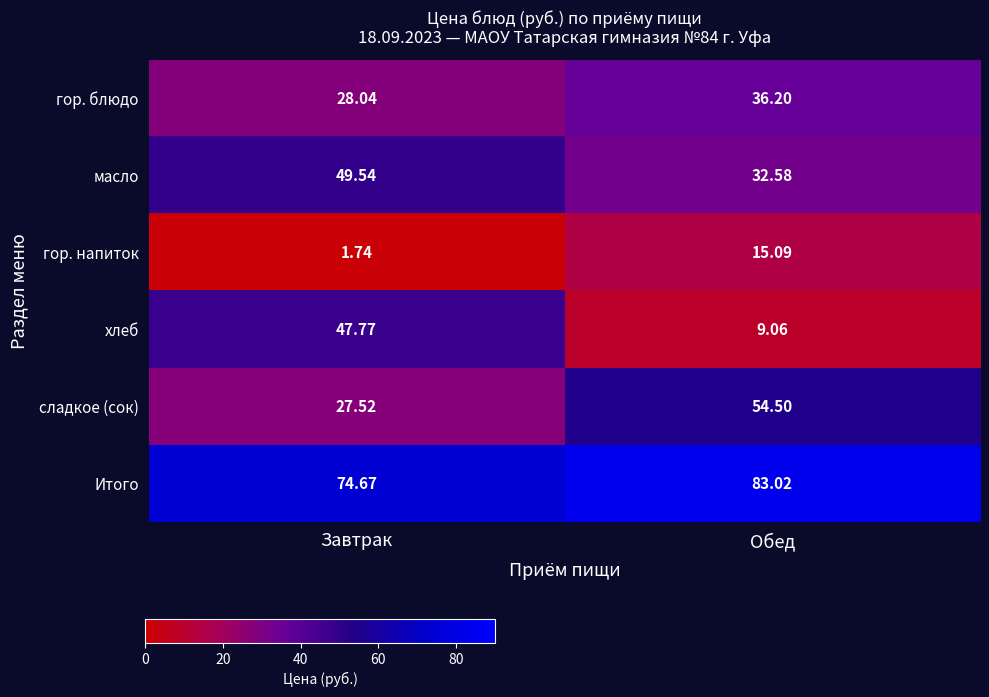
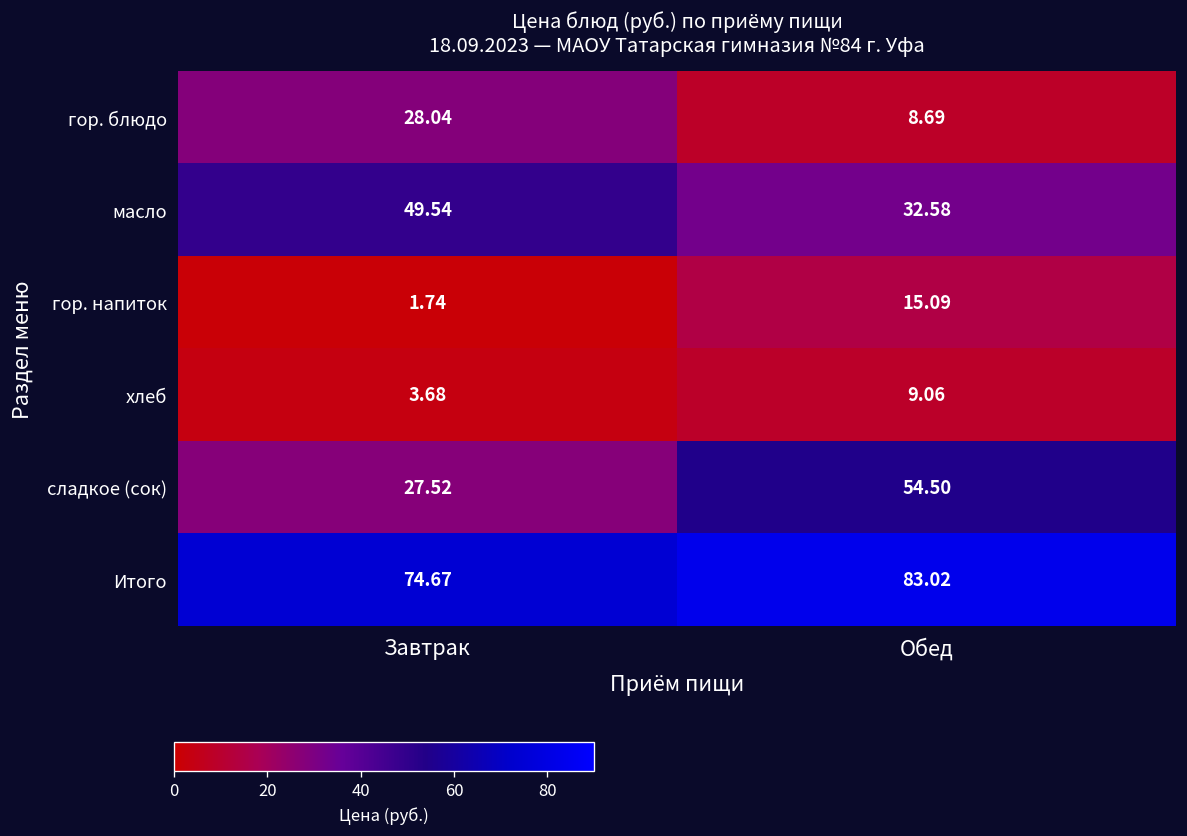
  {
    "гор. блюдо": {
      "Завтрак": 28.04,
-     "Обед": 36.20
+     "Обед": 8.69
    },
    "масло": {
      "Завтрак": 49.54,
      "Обед": 32.58
    },
    "гор. напиток": {
      "Завтрак": 1.74,
      "Обед": 15.09
    },
    "хлеб": {
-     "Завтрак": 47.77,
+     "Завтрак": 3.68,
      "Обед": 9.06
    },
    "сладкое (сок)": {
      "Завтрак": 27.52,
      "Обед": 54.50
    },
    "Итого": {
      "Завтрак": 74.67,
      "Обед": 83.02
    }
  }
